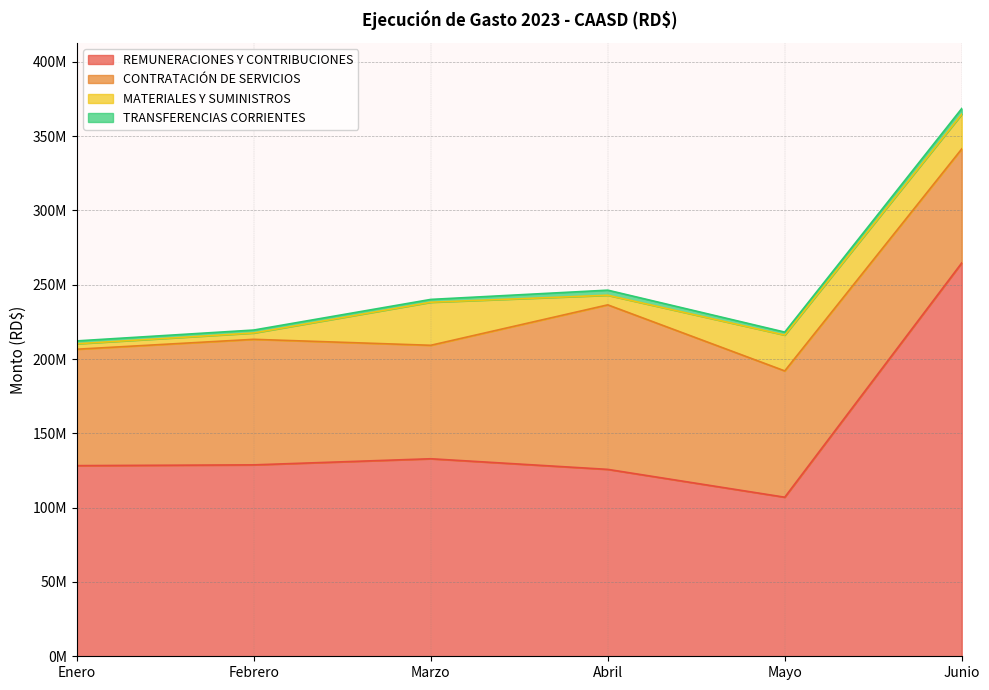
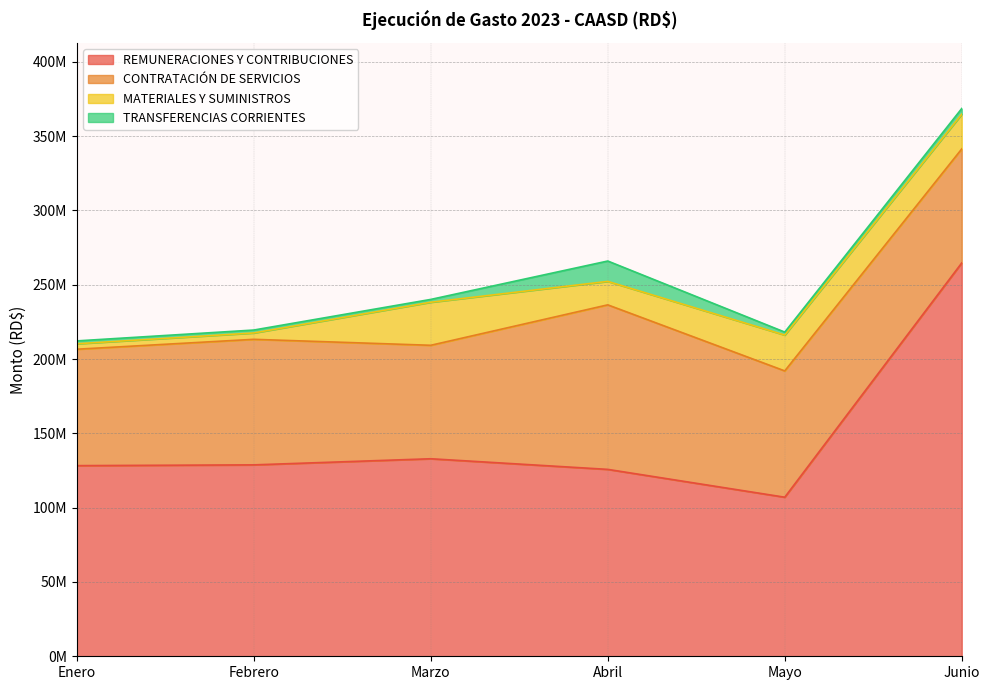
  {
    "MATERIALES Y SUMINISTROS": {
      "Enero": 4000000,
      "Febrero": 4000000,
      "Marzo": 29000000,
-     "Abril": 6000000,
+     "Abril": 16000000,
      "Mayo": 24000000,
      "Junio": 23000000
    },
    "TRANSFERENCIAS CORRIENTES": {
      "Enero": 2000000,
      "Febrero": 2000000,
      "Marzo": 2000000,
-     "Abril": 3000000,
+     "Abril": 14000000,
      "Mayo": 2000000,
      "Junio": 4000000
    }
  }
